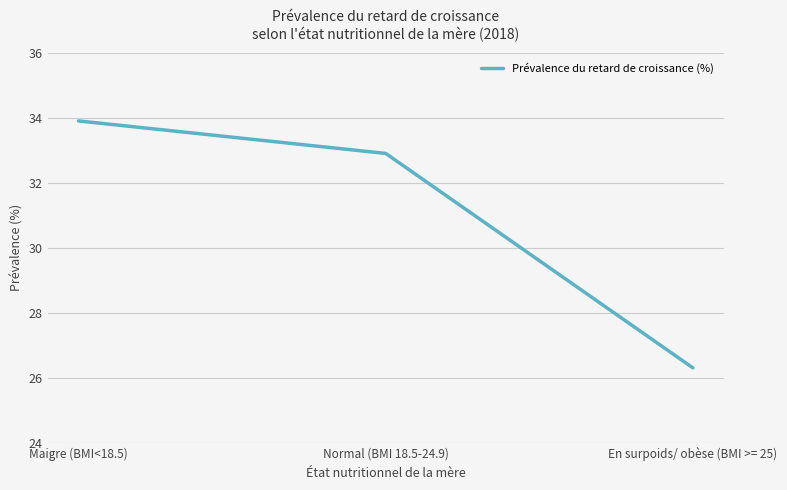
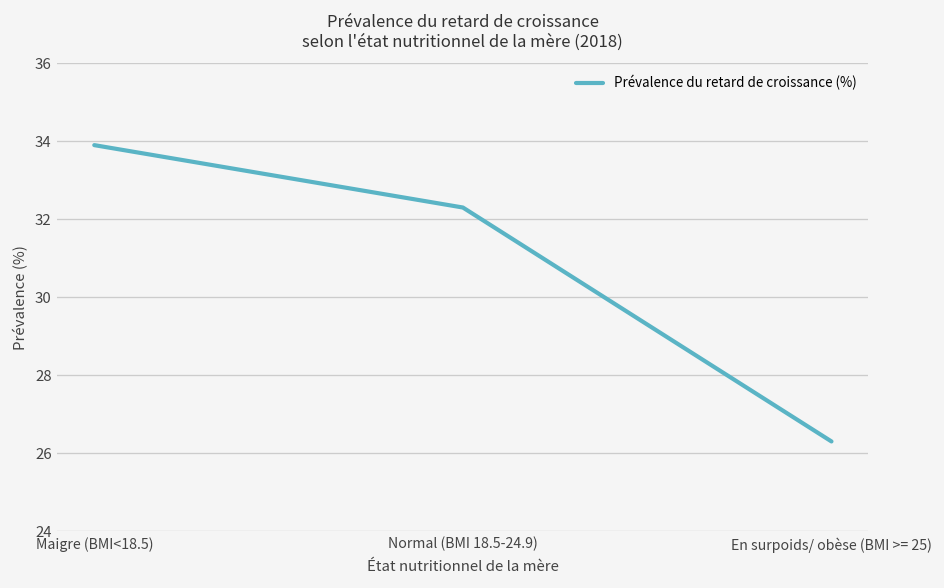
  {
    "Maigre (BMI<18.5)": 33.9,
-   "Normal (BMI 18.5-24.9)": 32.9,
+   "Normal (BMI 18.5-24.9)": 32.3,
    "En surpoids/ obèse (BMI >= 25)": 26.3
  }
